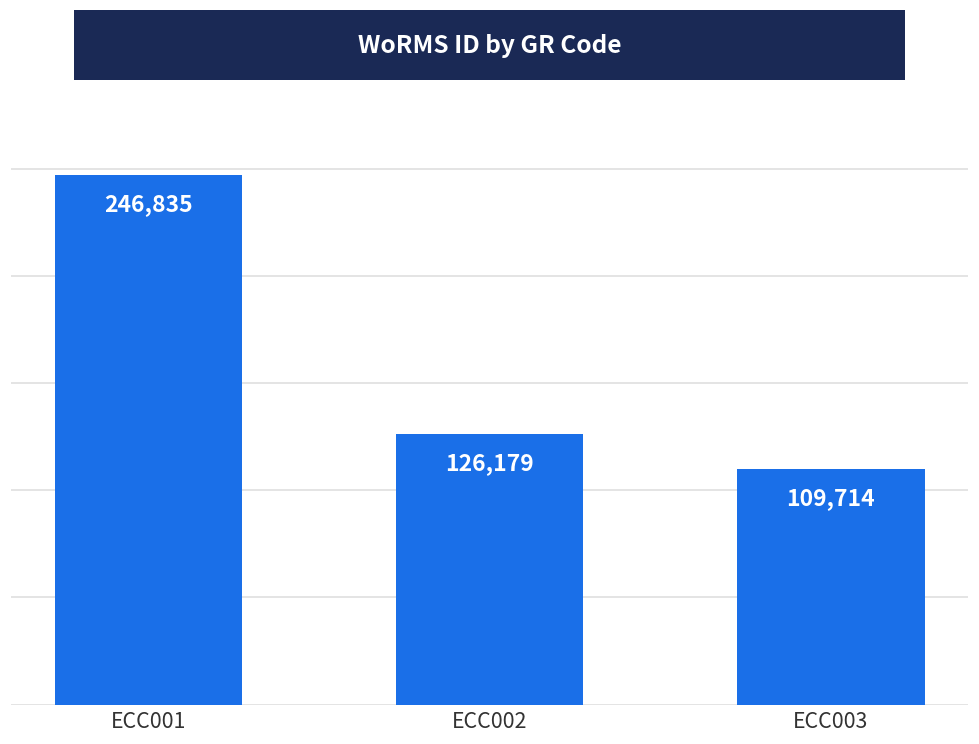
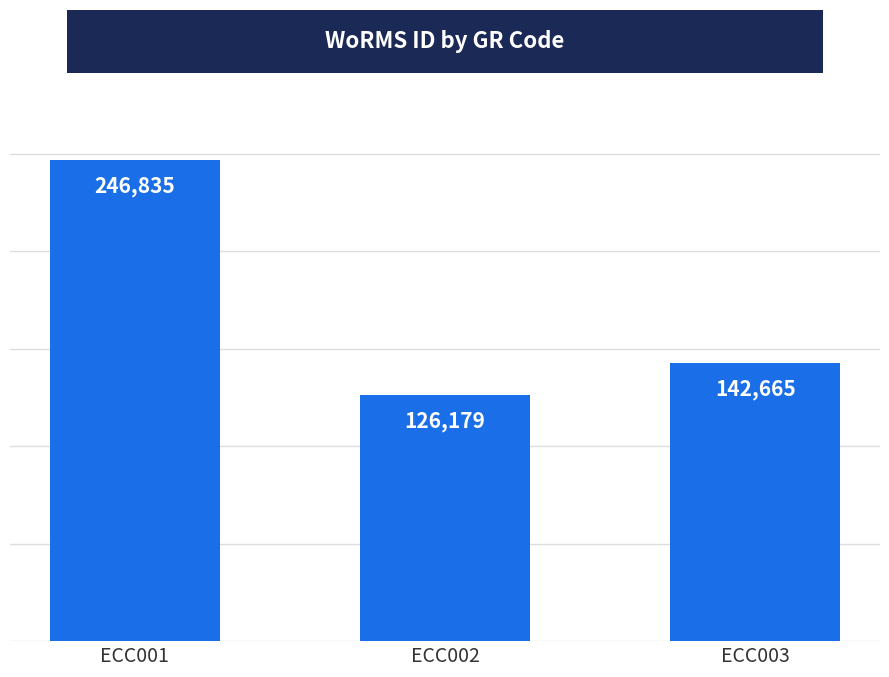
  {
    "ECC001": "246,835",
    "ECC002": "126,179",
-   "ECC003": "109,714"
+   "ECC003": "142,665"
  }
